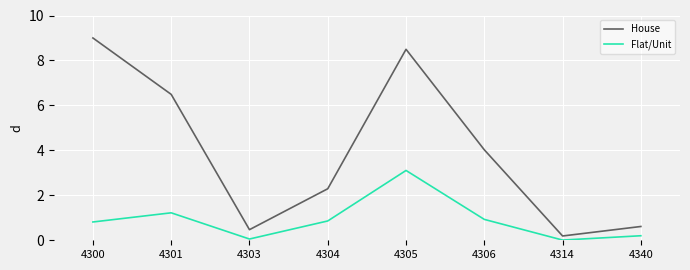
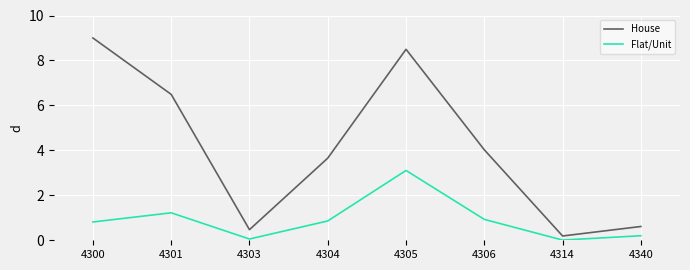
  {
    "House": {
      "4300": 9.0,
      "4301": 6.5,
      "4303": 0.5,
-     "4304": 2.3,
+     "4304": 3.7,
      "4305": 8.5,
      "4306": 4.0,
      "4314": 0.2,
      "4340": 0.6
    },
    "Flat/Unit": {
      "4300": 0.8,
      "4301": 1.2,
      "4303": 0.1,
      "4304": 0.9,
      "4305": 3.1,
      "4306": 0.9,
      "4314": 0.0,
      "4340": 0.2
    }
  }
